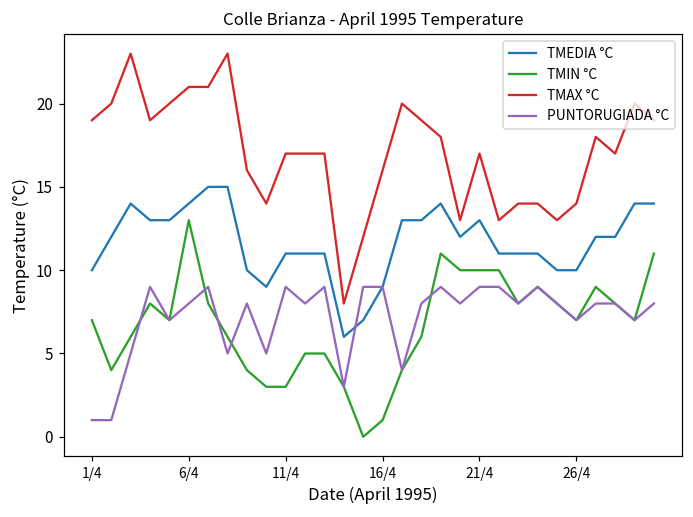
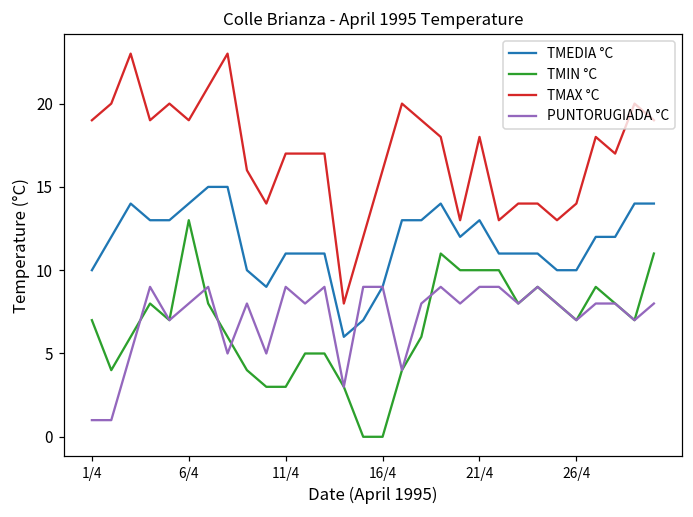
  {
    "TMEDIA °C": {
      "1/4": 10,
      "6/4": 14,
      "11/4": 11,
      "21/4": 13,
      "26/4": 10
    },
    "TMIN °C": {
      "1/4": 7,
      "6/4": 13,
      "11/4": 3,
-     "16/4": 1,
+     "16/4": 0,
      "21/4": 10
    },
    "TMAX °C": {
      "1/4": 19,
-     "6/4": 21,
+     "6/4": 19,
      "11/4": 17,
      "16/4": 16,
-     "21/4": 17,
+     "21/4": 18,
      "26/4": 14
    },
    "PUNTORUGIADA °C": {
      "1/4": 1,
      "6/4": 8,
      "11/4": 9,
      "21/4": 9
    }
  }
